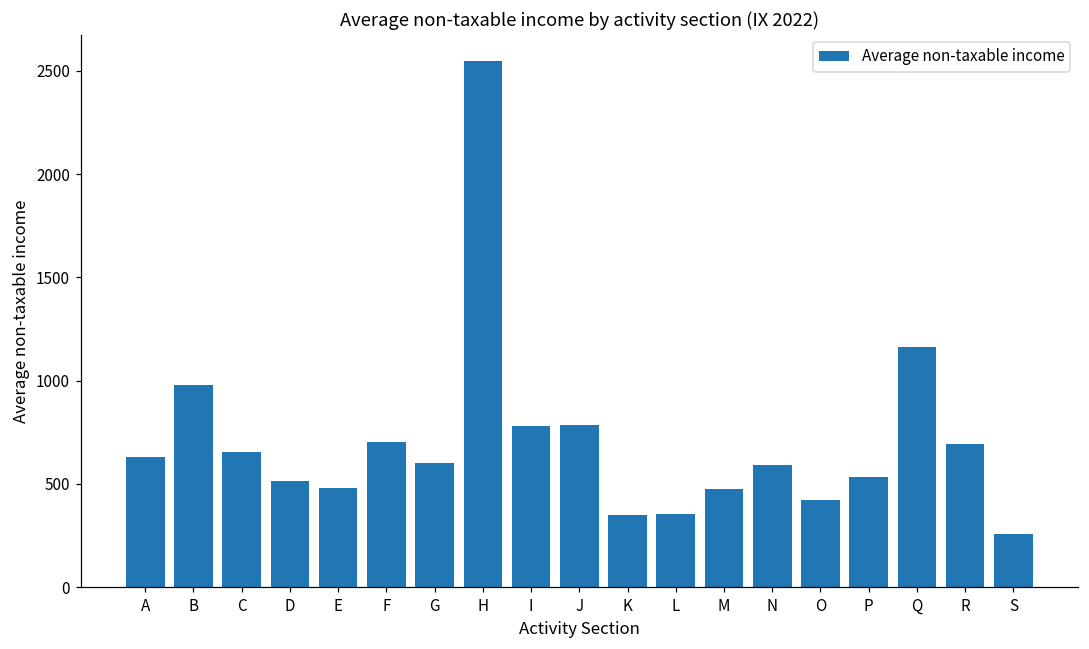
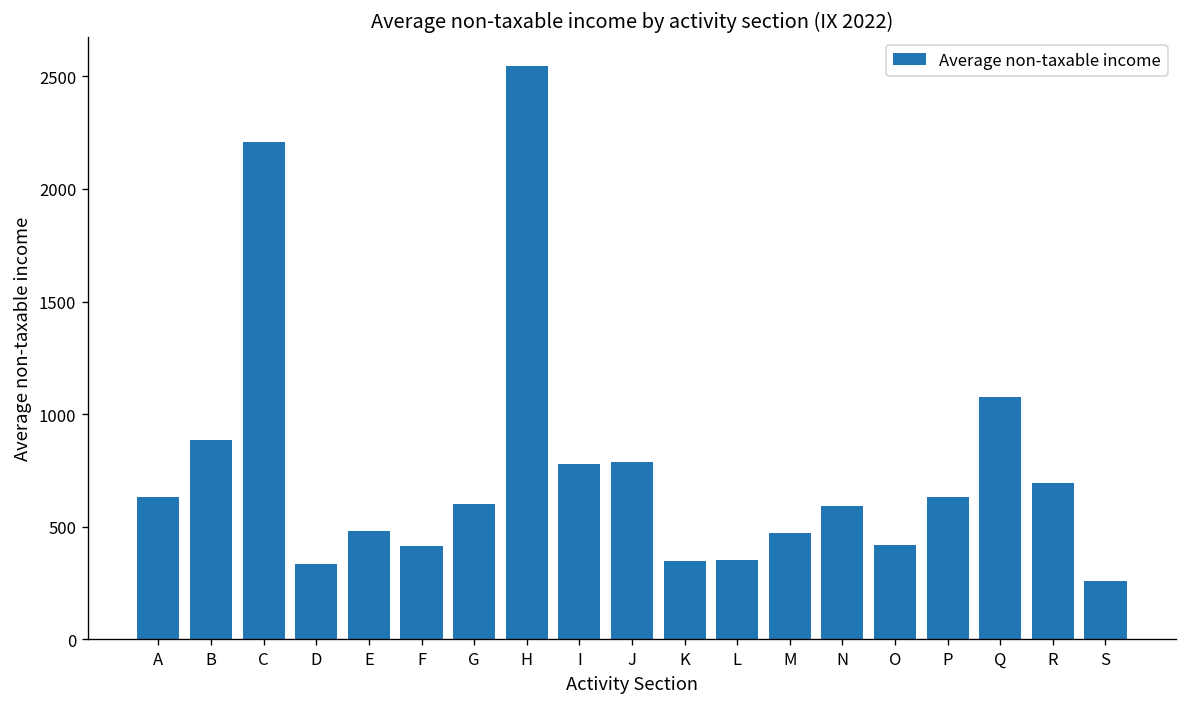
  {
    "A": 630,
-   "B": 980,
-   "C": 660,
-   "D": 510,
+   "B": 880,
+   "C": 2210,
+   "D": 330,
    "E": 480,
-   "F": 700,
+   "F": 420,
    "G": 600,
    "H": 2550,
    "I": 780,
    "J": 790,
    "K": 350,
    "L": 360,
    "M": 470,
    "N": 590,
    "O": 420,
-   "P": 530,
-   "Q": 1170,
+   "P": 630,
+   "Q": 1080,
    "R": 690,
    "S": 260
  }
